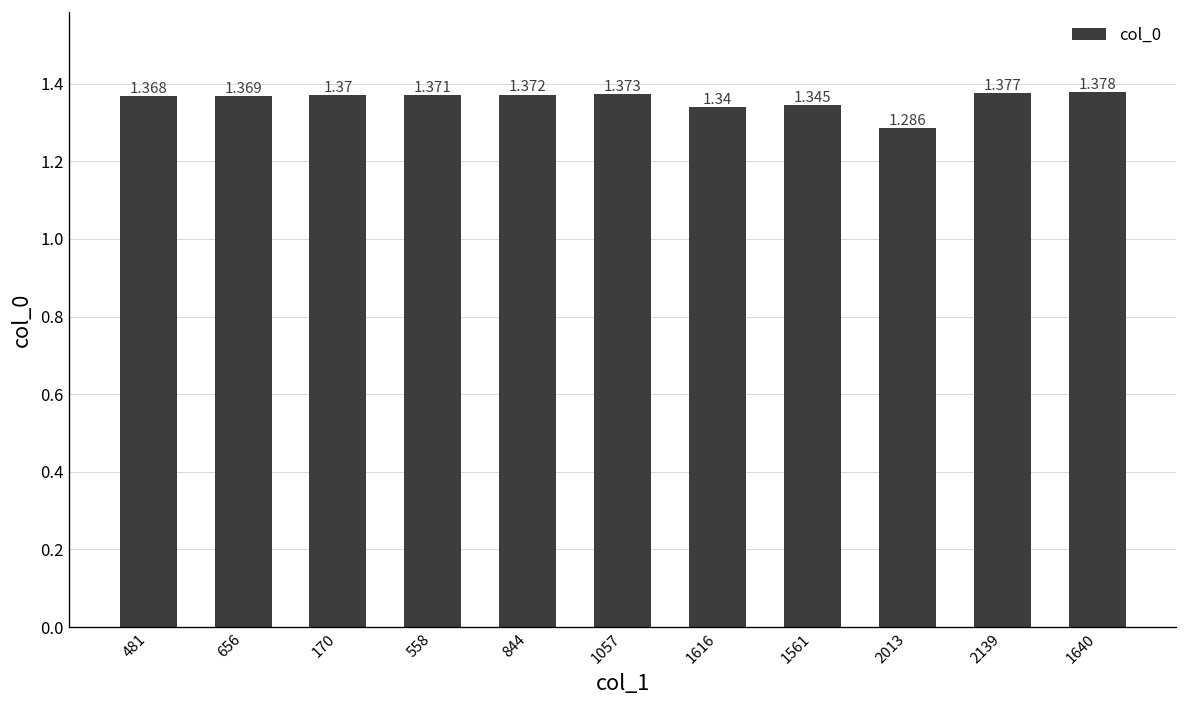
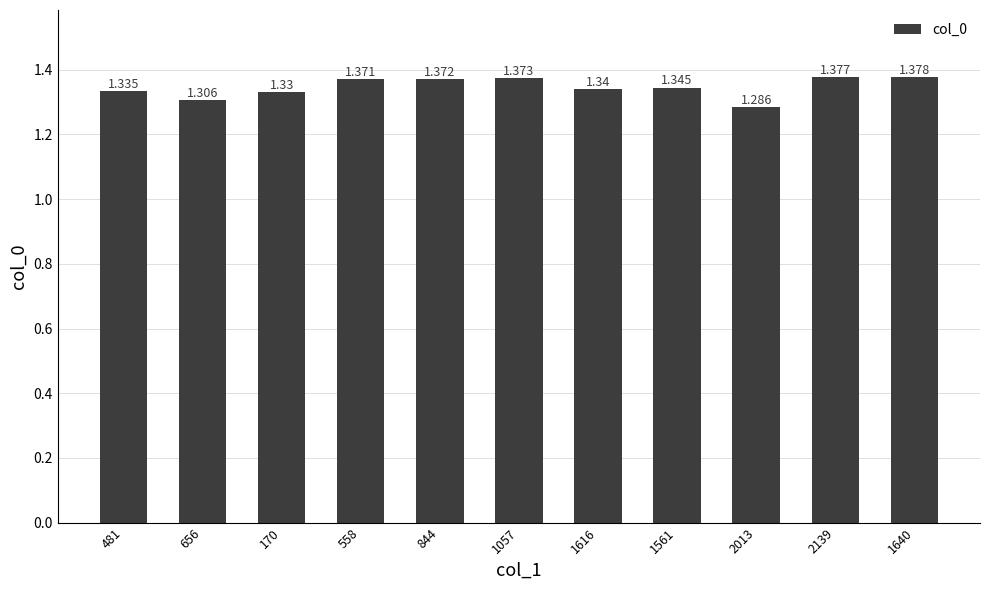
  {
-   "481": 1.368,
-   "656": 1.369,
-   "170": 1.37,
+   "481": 1.335,
+   "656": 1.306,
+   "170": 1.33,
    "558": 1.371,
    "844": 1.372,
    "1057": 1.373,
    "1616": 1.34,
    "1561": 1.345,
    "2013": 1.286,
    "2139": 1.377,
    "1640": 1.378
  }
